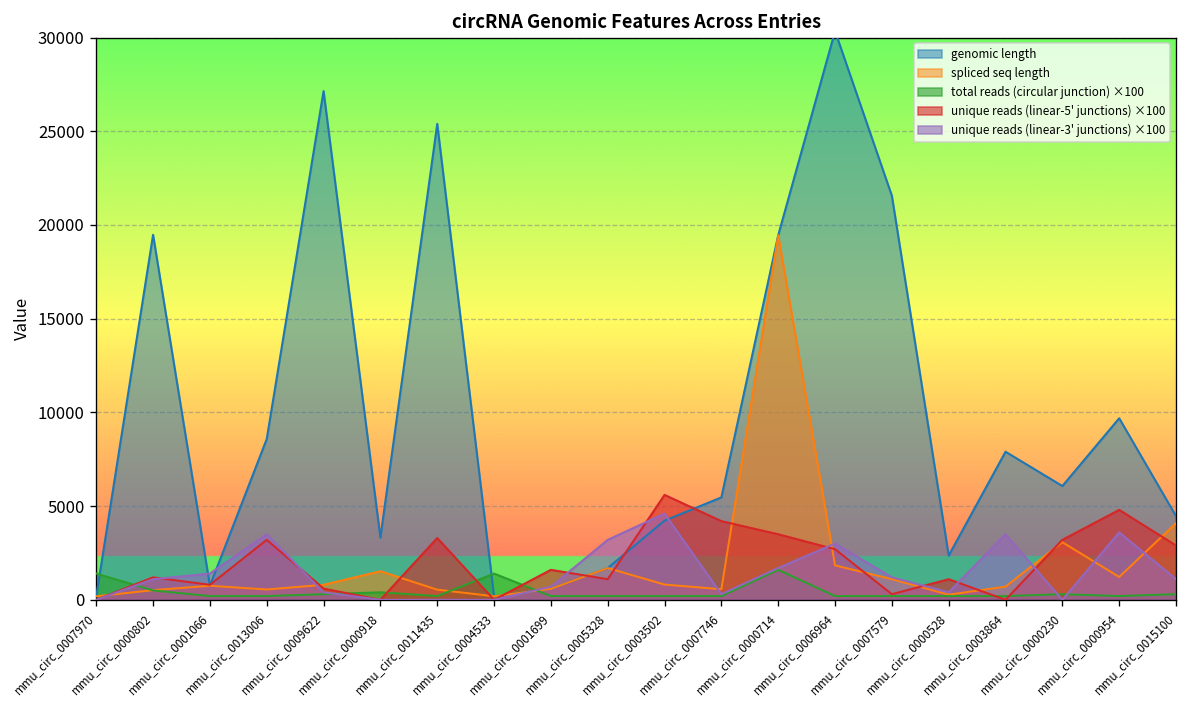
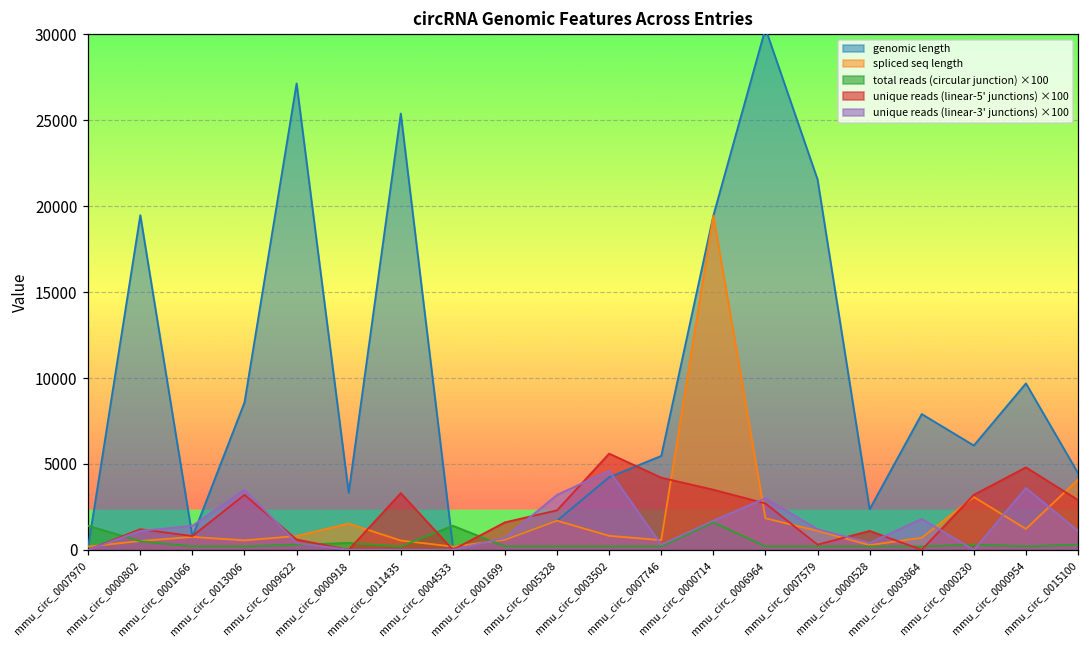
  {
    "genomic length": {
      "mmu_circ_0000802": 19500,
      "mmu_circ_0013006": 8600,
      "mmu_circ_0009622": 27100,
      "mmu_circ_0000918": 3300,
      "mmu_circ_0011435": 25400,
      "mmu_circ_0003502": 4200,
      "mmu_circ_0007746": 5500,
      "mmu_circ_0007579": 21600,
      "mmu_circ_0000528": 2400,
      "mmu_circ_0003864": 7900,
      "mmu_circ_0000230": 6100,
      "mmu_circ_0000954": 9700,
      "mmu_circ_0015100": 4500
    },
    "spliced seq length": {
      "mmu_circ_0013006": 600,
      "mmu_circ_0009622": 800,
      "mmu_circ_0000918": 1500,
      "mmu_circ_0011435": 500,
      "mmu_circ_0003502": 800,
      "mmu_circ_0007746": 600,
      "mmu_circ_0006964": 1800,
      "mmu_circ_0003864": 700,
      "mmu_circ_0000954": 1200,
      "mmu_circ_0015100": 4100
    },
    "total reads (circular junction) ×100": {
      "mmu_circ_0007970": 1400,
      "mmu_circ_0001066": 200,
      "mmu_circ_0013006": 200,
      "mmu_circ_0000918": 400,
      "mmu_circ_0011435": 200,
      "mmu_circ_0004533": 1400,
      "mmu_circ_0001699": 200,
      "mmu_circ_0005328": 200,
      "mmu_circ_0003502": 200,
      "mmu_circ_0006964": 200,
      "mmu_circ_0003864": 200,
      "mmu_circ_0000230": 300,
      "mmu_circ_0000954": 200,
      "mmu_circ_0015100": 300
    },
    "unique reads (linear-5' junctions) ×100": {
      "mmu_circ_0013006": 3200,
      "mmu_circ_0009622": 600,
      "mmu_circ_0011435": 3300,
      "mmu_circ_0001699": 1600,
-     "mmu_circ_0005328": 1100,
+     "mmu_circ_0005328": 2300,
      "mmu_circ_0003502": 5600,
      "mmu_circ_0007746": 4200,
      "mmu_circ_0000714": 3500,
      "mmu_circ_0006964": 2700,
      "mmu_circ_0000528": 1100,
      "mmu_circ_0003864": 0,
      "mmu_circ_0000954": 4800,
      "mmu_circ_0015100": 2900
    },
    "unique reads (linear-3' junctions) ×100": {
      "mmu_circ_0001066": 1400,
      "mmu_circ_0013006": 3500,
      "mmu_circ_0011435": 0,
      "mmu_circ_0005328": 3200,
      "mmu_circ_0003502": 4600,
      "mmu_circ_0006964": 3000,
-     "mmu_circ_0003864": 3500,
+     "mmu_circ_0003864": 1800,
      "mmu_circ_0000230": 0,
      "mmu_circ_0000954": 3600,
      "mmu_circ_0015100": 1100
    }
  }
